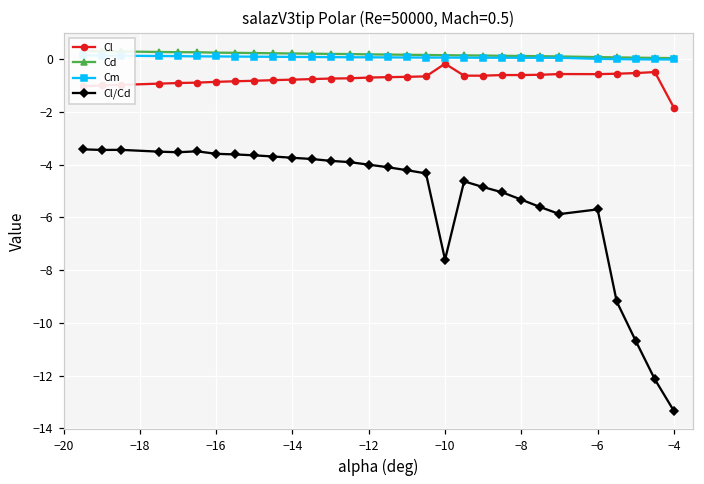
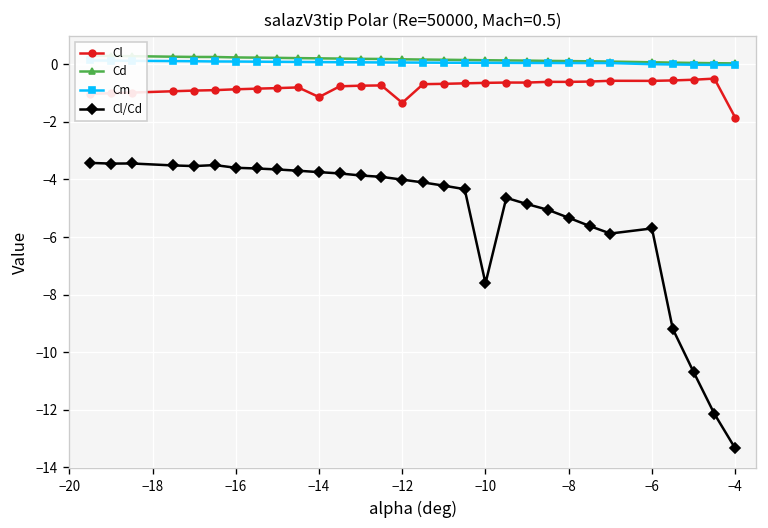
  {
    "Cl": {
      "−16": -0.9,
-     "−14": -0.8,
-     "−12": -0.7,
-     "−10": -0.2,
+     "−14": -1.1,
+     "−12": -1.3,
+     "−10": -0.6,
      "−8": -0.6,
      "−6": -0.6,
      "−4": -1.8
    },
    "Cd": {
      "−16": 0.2,
      "−14": 0.2,
      "−12": 0.2
    },
    "Cm": {
      "−16": 0.1,
      "−14": 0.1,
      "−12": 0.1
    },
    "Cl/Cd": {
      "−16": -3.6,
      "−14": -3.7,
      "−12": -4.0,
      "−10": -7.6,
      "−8": -5.3,
      "−6": -5.7,
      "−4": -13.3
    }
  }
